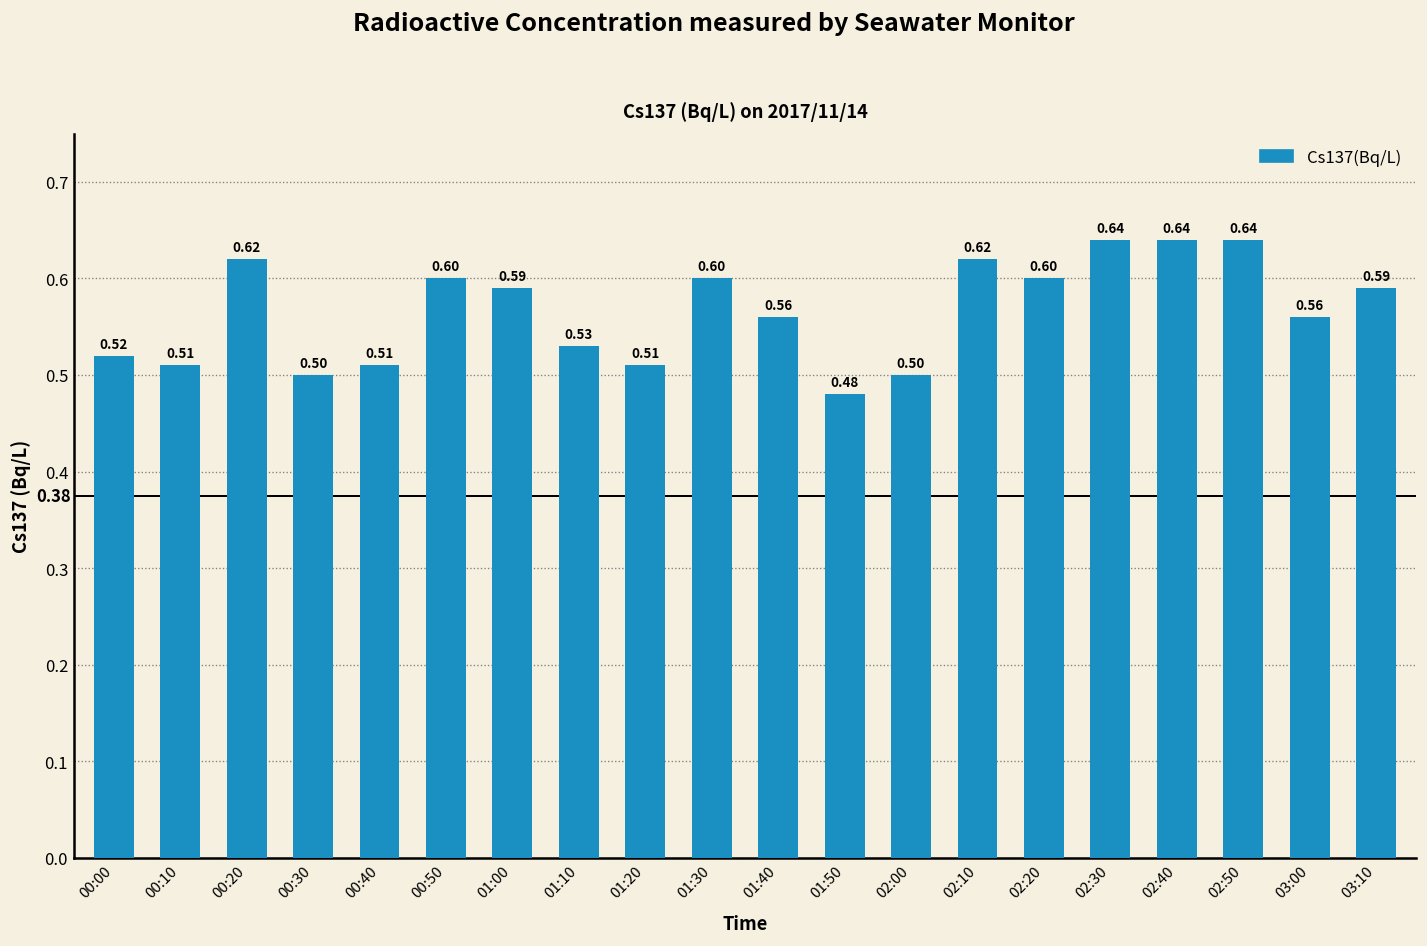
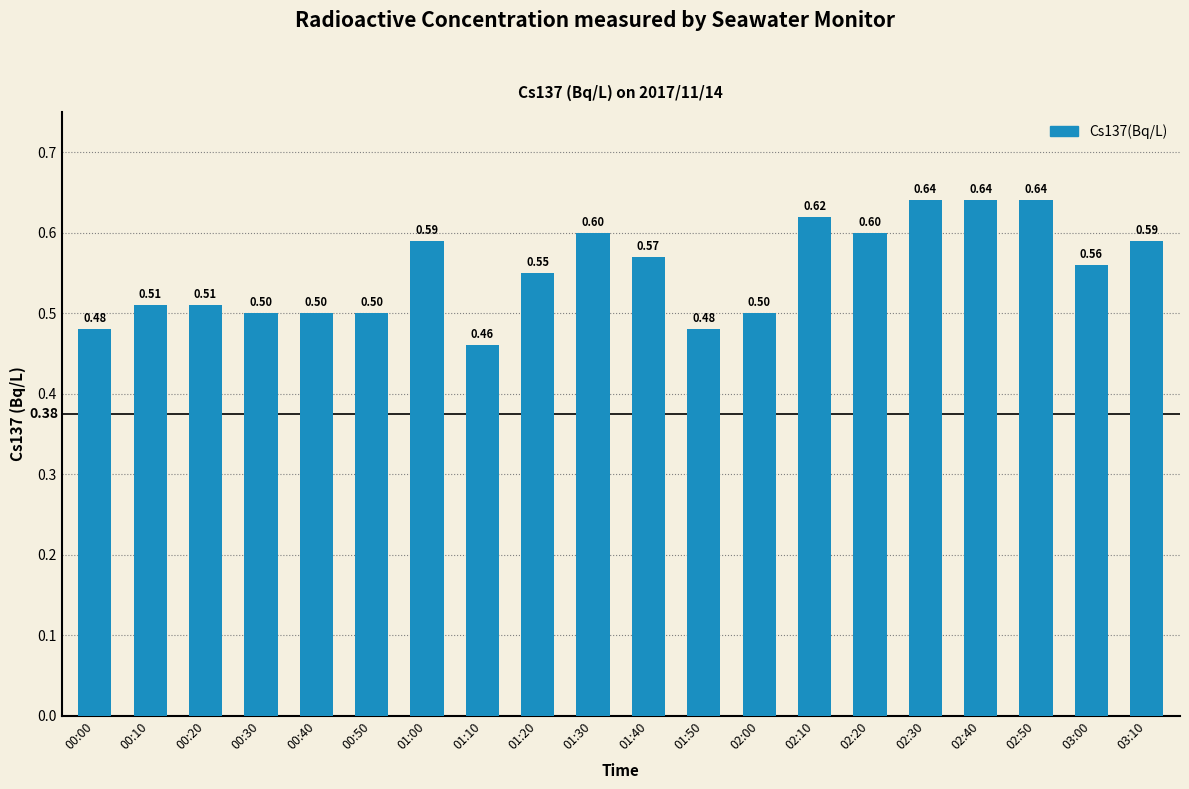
  {
-   "00:00": 0.52,
+   "00:00": 0.48,
    "00:10": 0.51,
-   "00:20": 0.62,
+   "00:20": 0.51,
    "00:30": 0.50,
-   "00:40": 0.51,
-   "00:50": 0.60,
+   "00:40": 0.50,
+   "00:50": 0.50,
    "01:00": 0.59,
-   "01:10": 0.53,
-   "01:20": 0.51,
+   "01:10": 0.46,
+   "01:20": 0.55,
    "01:30": 0.60,
-   "01:40": 0.56,
+   "01:40": 0.57,
    "01:50": 0.48,
    "02:00": 0.50,
    "02:10": 0.62,
    "02:20": 0.60,
    "02:30": 0.64,
    "02:40": 0.64,
    "02:50": 0.64,
    "03:00": 0.56,
    "03:10": 0.59
  }
